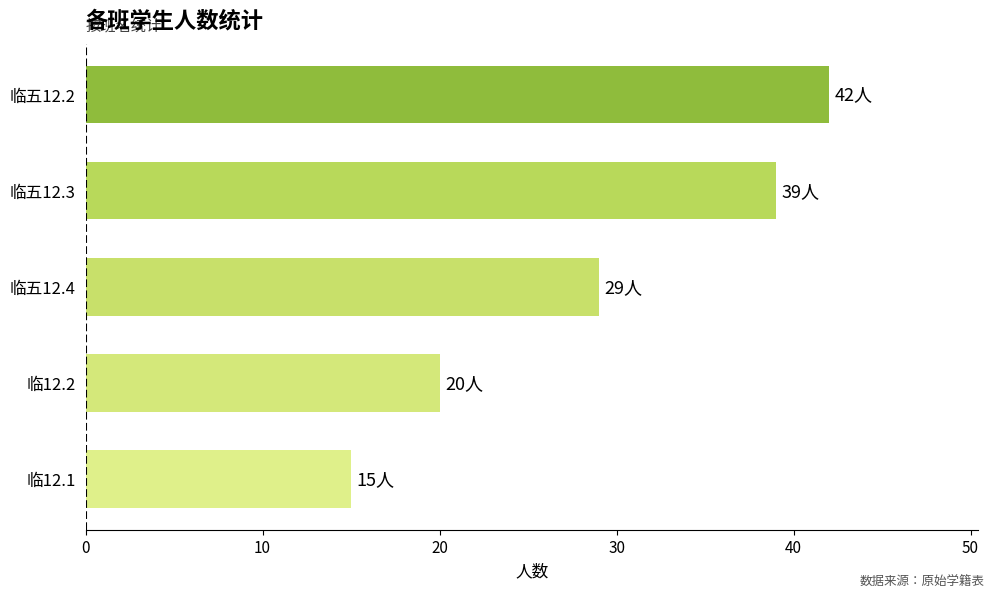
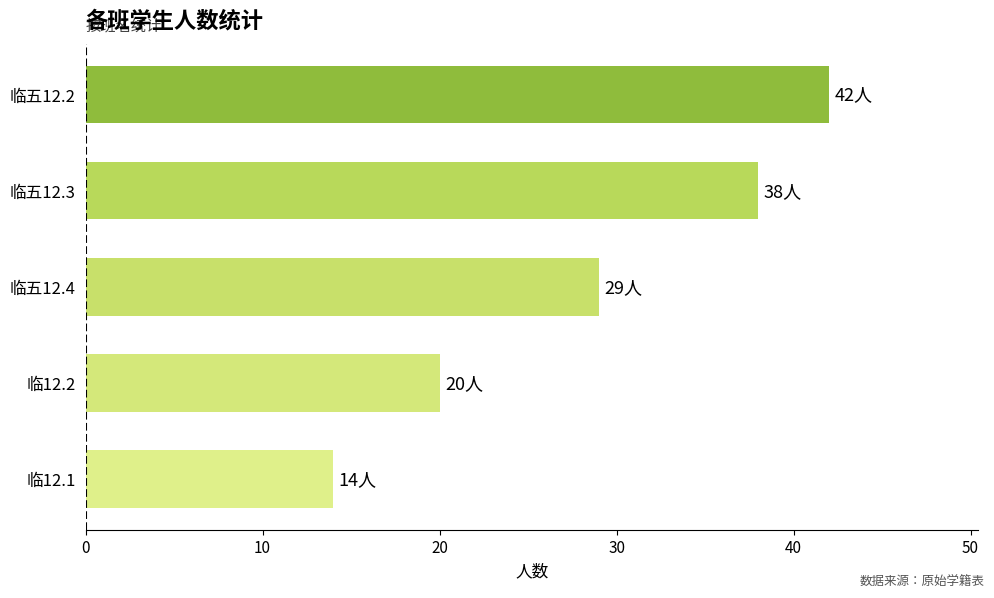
  {
    "临五12.2": "42人",
-   "临五12.3": "39人",
+   "临五12.3": "38人",
    "临五12.4": "29人",
    "临12.2": "20人",
-   "临12.1": "15人"
+   "临12.1": "14人"
  }
